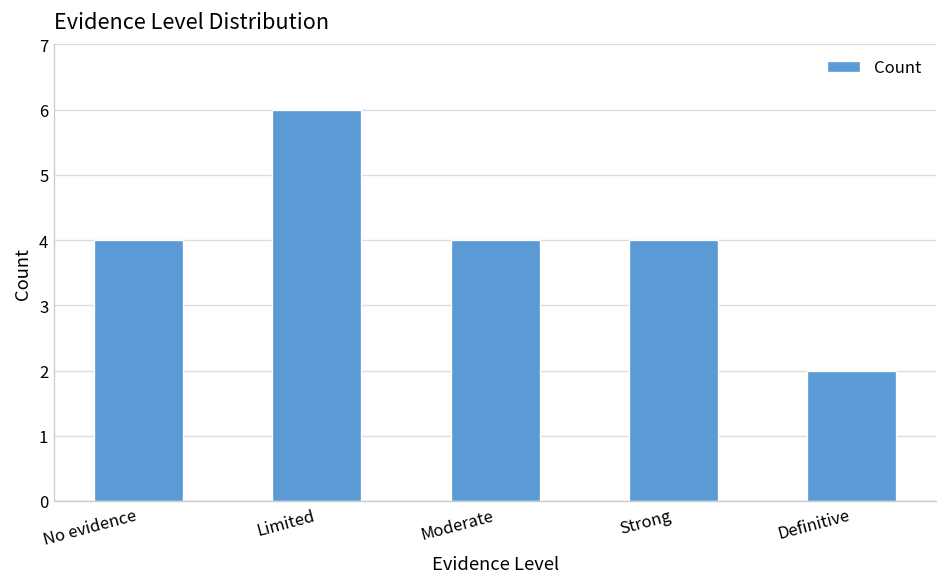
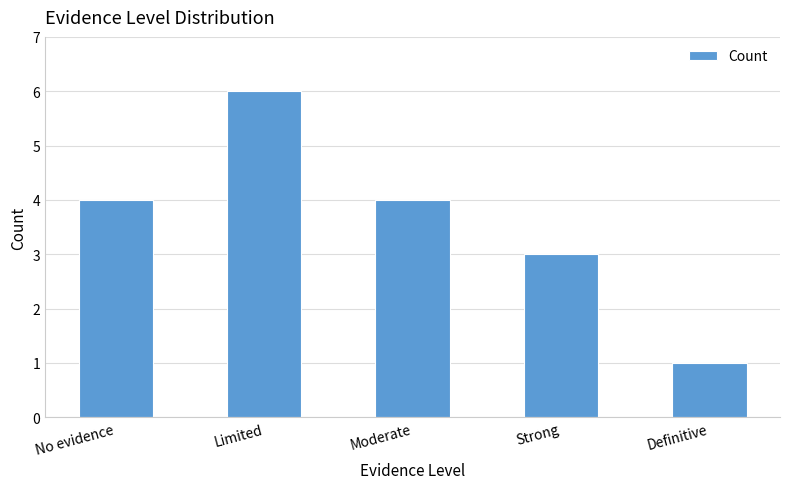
  {
    "No evidence": 4,
    "Limited": 6,
    "Moderate": 4,
-   "Strong": 4,
-   "Definitive": 2
+   "Strong": 3,
+   "Definitive": 1
  }
